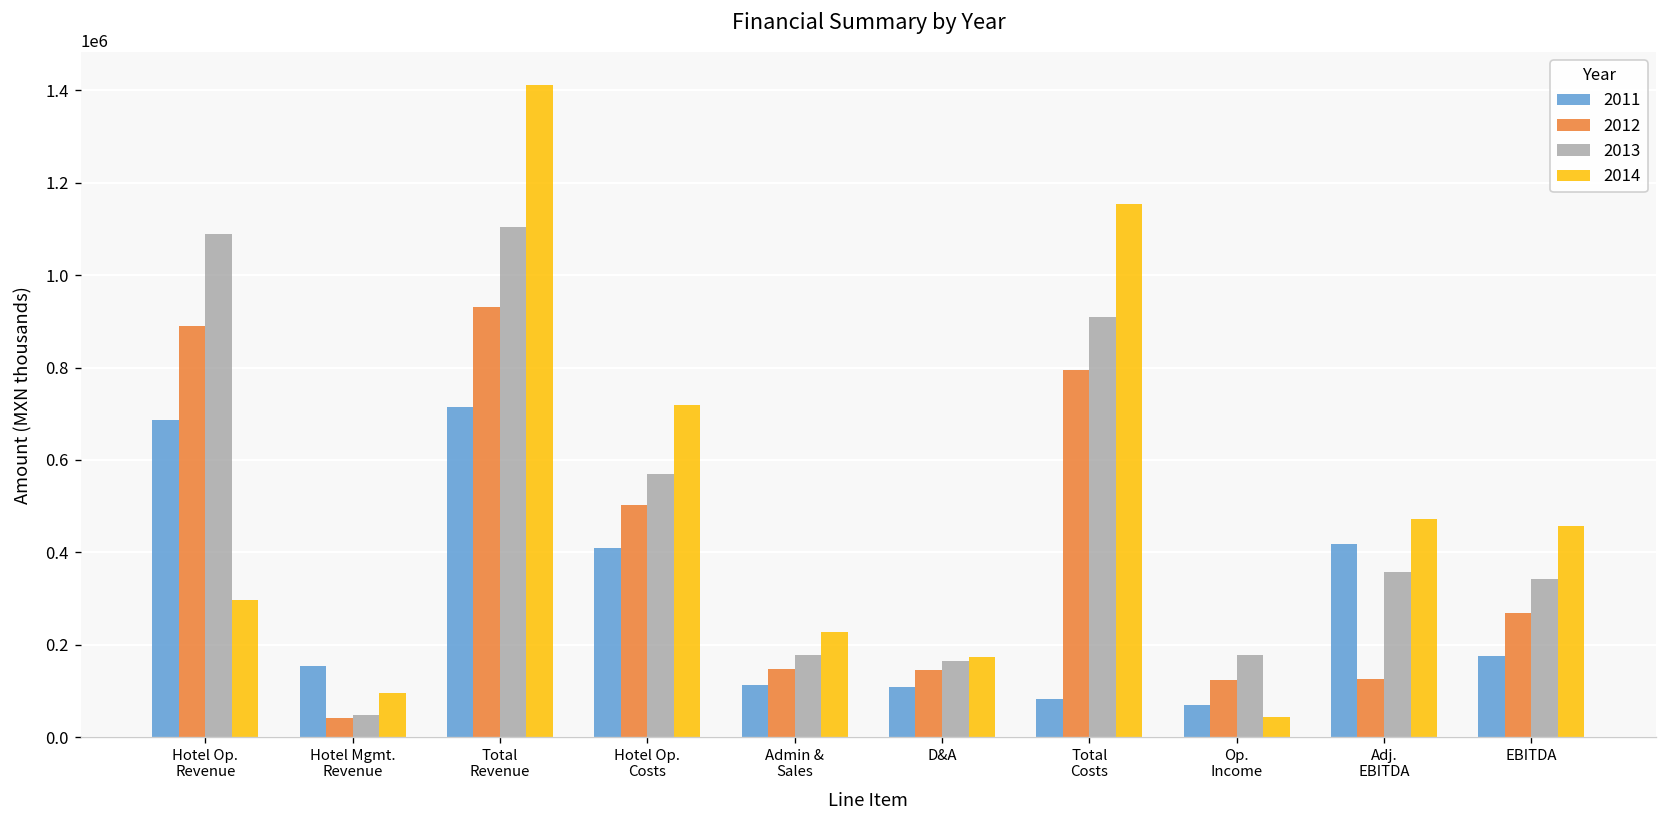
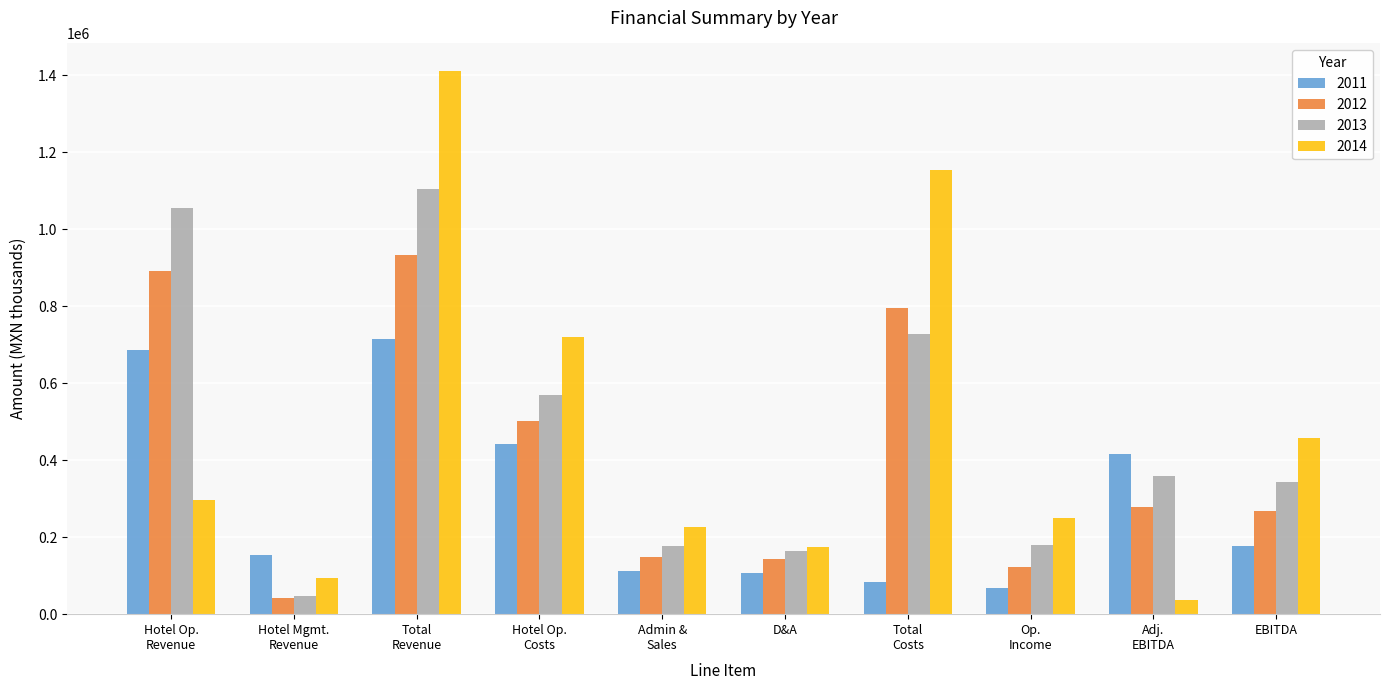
  {
    "2011": {
      "Hotel Op. Revenue": 690000,
      "Hotel Mgmt. Revenue": 150000,
      "Total Revenue": 720000,
-     "Hotel Op. Costs": 410000,
+     "Hotel Op. Costs": 440000,
      "Admin & Sales": 110000,
      "D&A": 110000,
      "Total Costs": 80000,
      "Op. Income": 70000,
      "Adj. EBITDA": 420000,
      "EBITDA": 180000
    },
    "2012": {
      "Hotel Op. Revenue": 890000,
      "Hotel Mgmt. Revenue": 40000,
      "Total Revenue": 930000,
      "Hotel Op. Costs": 500000,
      "Admin & Sales": 150000,
      "D&A": 140000,
      "Total Costs": 790000,
      "Op. Income": 120000,
-     "Adj. EBITDA": 130000,
+     "Adj. EBITDA": 280000,
      "EBITDA": 270000
    },
    "2013": {
-     "Hotel Op. Revenue": 1090000,
+     "Hotel Op. Revenue": 1060000,
      "Hotel Mgmt. Revenue": 50000,
      "Total Revenue": 1100000,
      "Hotel Op. Costs": 570000,
      "Admin & Sales": 180000,
      "D&A": 160000,
-     "Total Costs": 910000,
+     "Total Costs": 730000,
      "Op. Income": 180000,
      "Adj. EBITDA": 360000,
      "EBITDA": 340000
    },
    "2014": {
      "Hotel Op. Revenue": 300000,
      "Hotel Mgmt. Revenue": 100000,
      "Total Revenue": 1410000,
      "Hotel Op. Costs": 720000,
      "Admin & Sales": 230000,
      "D&A": 170000,
      "Total Costs": 1150000,
-     "Op. Income": 40000,
-     "Adj. EBITDA": 470000,
+     "Op. Income": 250000,
+     "Adj. EBITDA": 40000,
      "EBITDA": 460000
    }
  }
